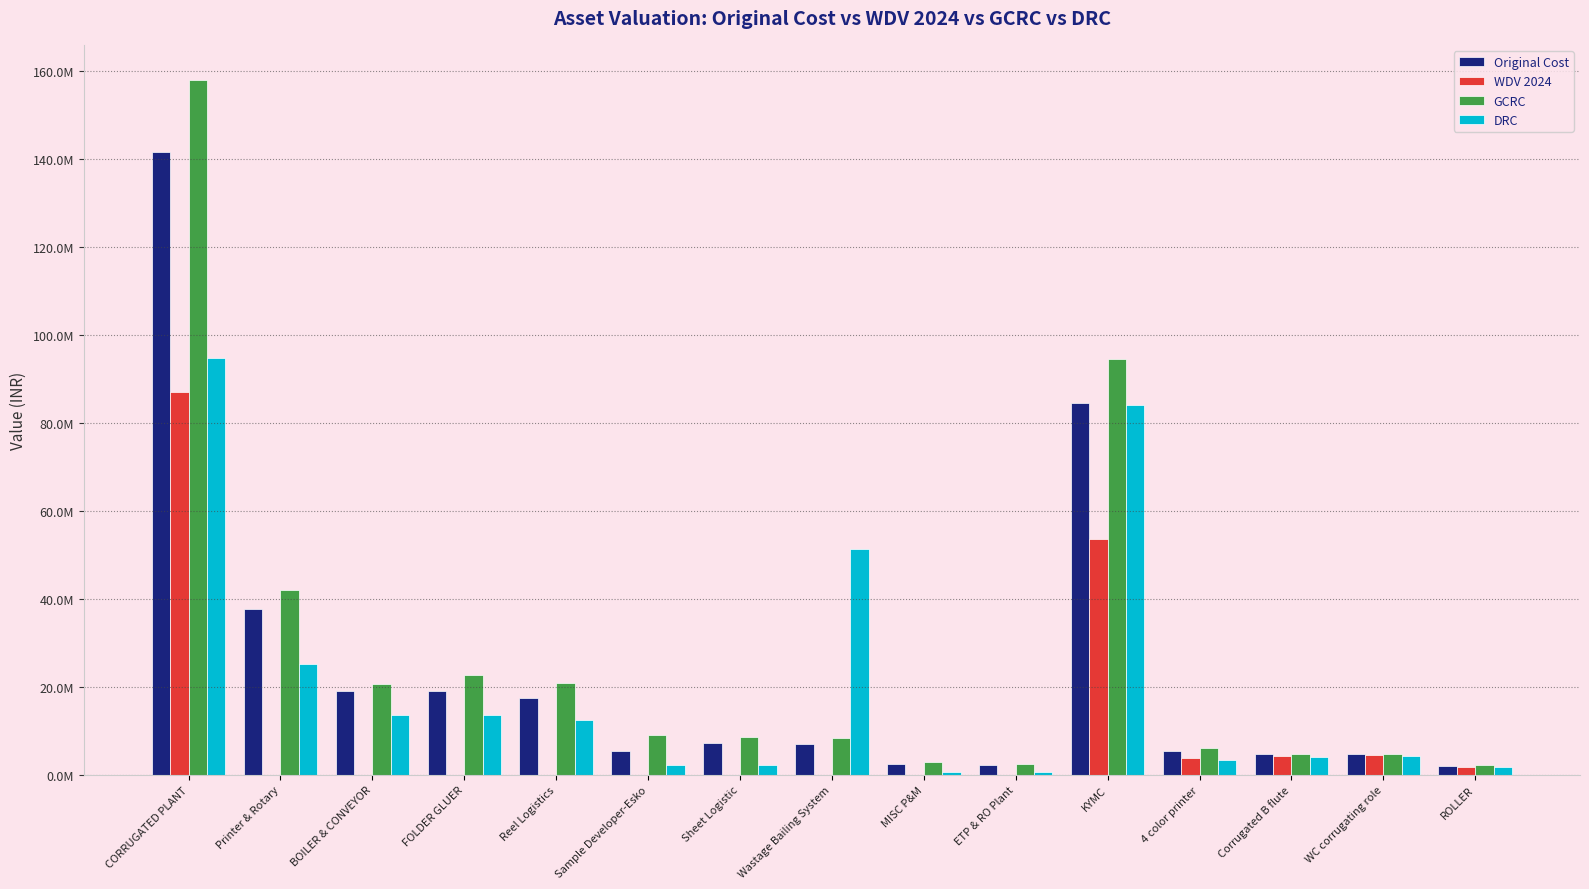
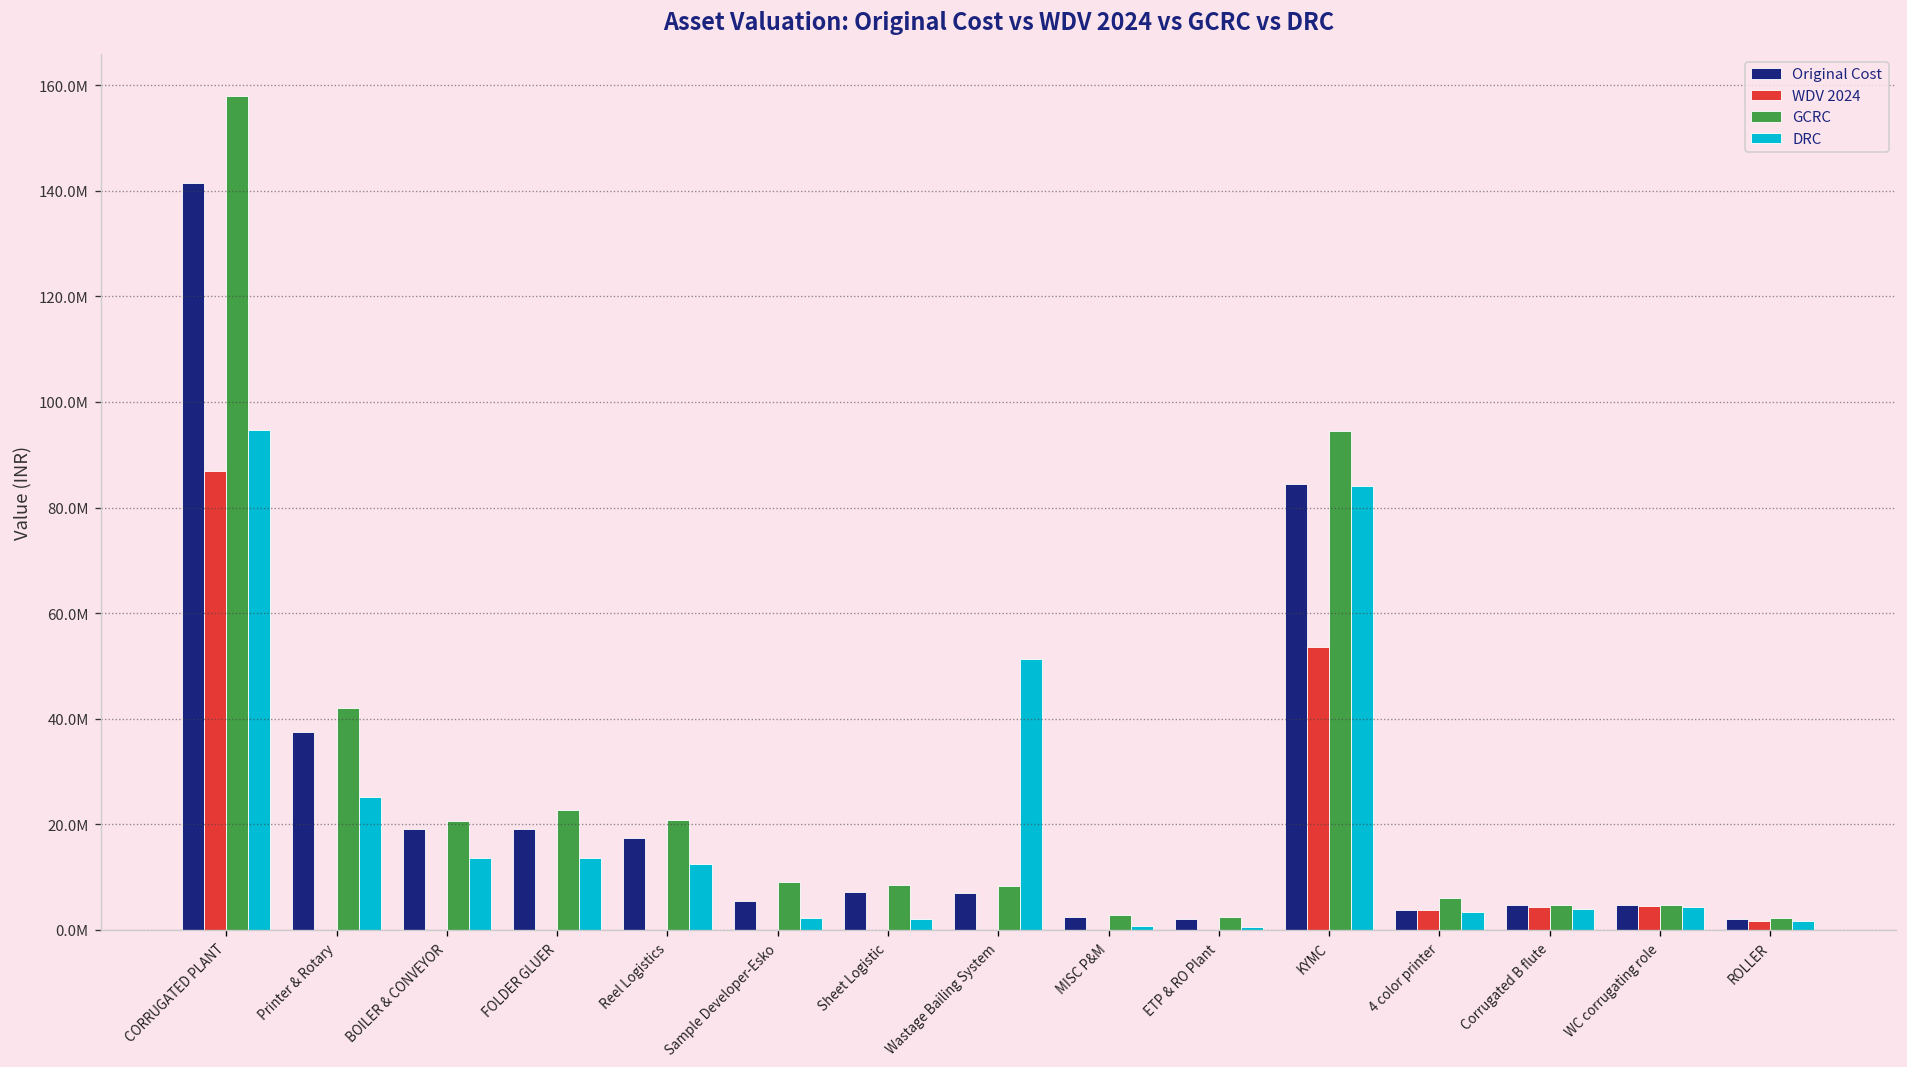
  {
    "Original Cost": {
      "CORRUGATED PLANT": 142000000,
      "Printer & Rotary": 38000000,
      "BOILER & CONVEYOR": 19000000,
      "FOLDER GLUER": 19000000,
      "Reel Logistics": 17000000,
      "Sample Developer-Esko": 5000000,
      "Sheet Logistic": 7000000,
      "Wastage Bailing System": 7000000,
      "MISC P&M": 2000000,
      "ETP & RO Plant": 2000000,
      "KYMC": 85000000,
-     "4 color printer": 5000000,
+     "4 color printer": 4000000,
      "Corrugated B flute": 5000000,
      "WC corrugating role": 5000000,
      "ROLLER": 2000000
    },
    "WDV 2024": {
      "CORRUGATED PLANT": 87000000,
      "Printer & Rotary": 0,
      "BOILER & CONVEYOR": 0,
      "FOLDER GLUER": 0,
      "Reel Logistics": 0,
      "Sample Developer-Esko": 0,
      "Sheet Logistic": 0,
      "Wastage Bailing System": 0,
      "MISC P&M": 0,
      "ETP & RO Plant": 0,
      "KYMC": 54000000,
      "4 color printer": 4000000,
      "Corrugated B flute": 4000000,
      "WC corrugating role": 5000000,
      "ROLLER": 2000000
    },
    "GCRC": {
      "CORRUGATED PLANT": 158000000,
      "Printer & Rotary": 42000000,
      "BOILER & CONVEYOR": 21000000,
      "FOLDER GLUER": 23000000,
      "Reel Logistics": 21000000,
      "Sample Developer-Esko": 9000000,
      "Sheet Logistic": 9000000,
      "Wastage Bailing System": 8000000,
      "MISC P&M": 3000000,
      "ETP & RO Plant": 3000000,
      "KYMC": 94000000,
      "4 color printer": 6000000,
      "Corrugated B flute": 5000000,
      "WC corrugating role": 5000000,
      "ROLLER": 2000000
    },
    "DRC": {
      "CORRUGATED PLANT": 95000000,
      "Printer & Rotary": 25000000,
      "BOILER & CONVEYOR": 14000000,
      "FOLDER GLUER": 14000000,
      "Reel Logistics": 12000000,
      "Sample Developer-Esko": 2000000,
      "Sheet Logistic": 2000000,
      "Wastage Bailing System": 51000000,
      "MISC P&M": 1000000,
      "ETP & RO Plant": 1000000,
      "KYMC": 84000000,
      "4 color printer": 3000000,
      "Corrugated B flute": 4000000,
      "WC corrugating role": 4000000,
      "ROLLER": 2000000
    }
  }
